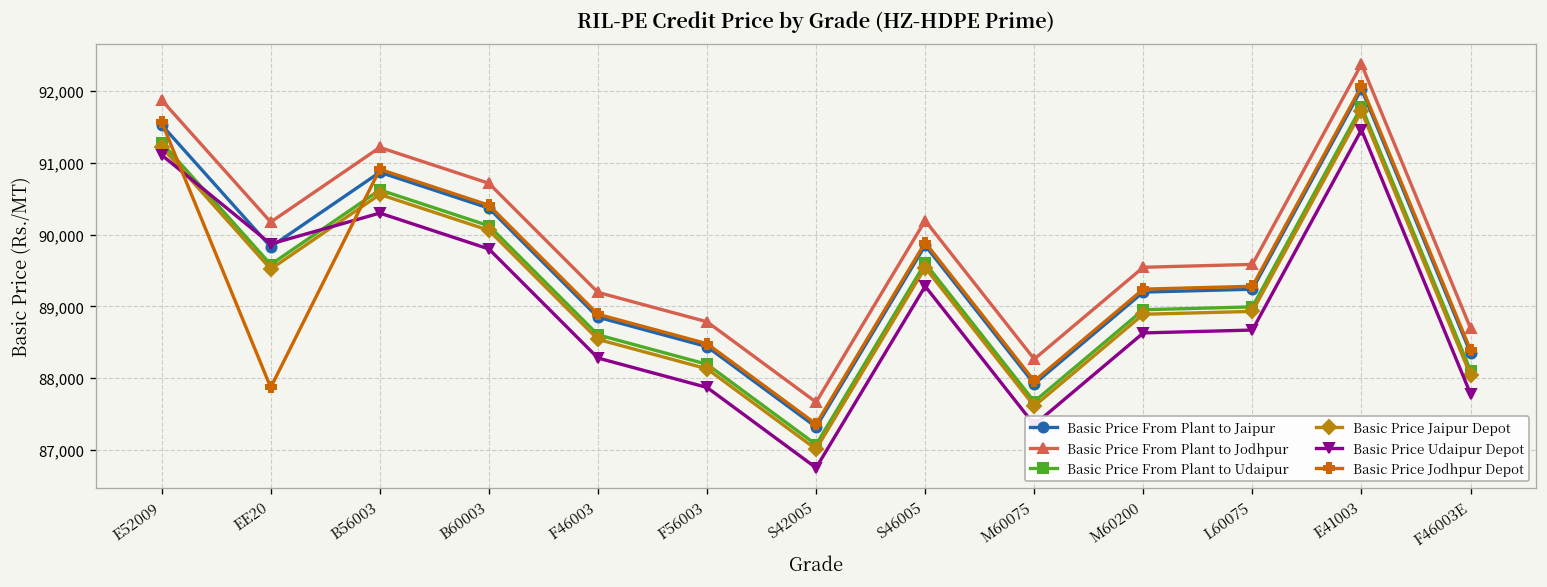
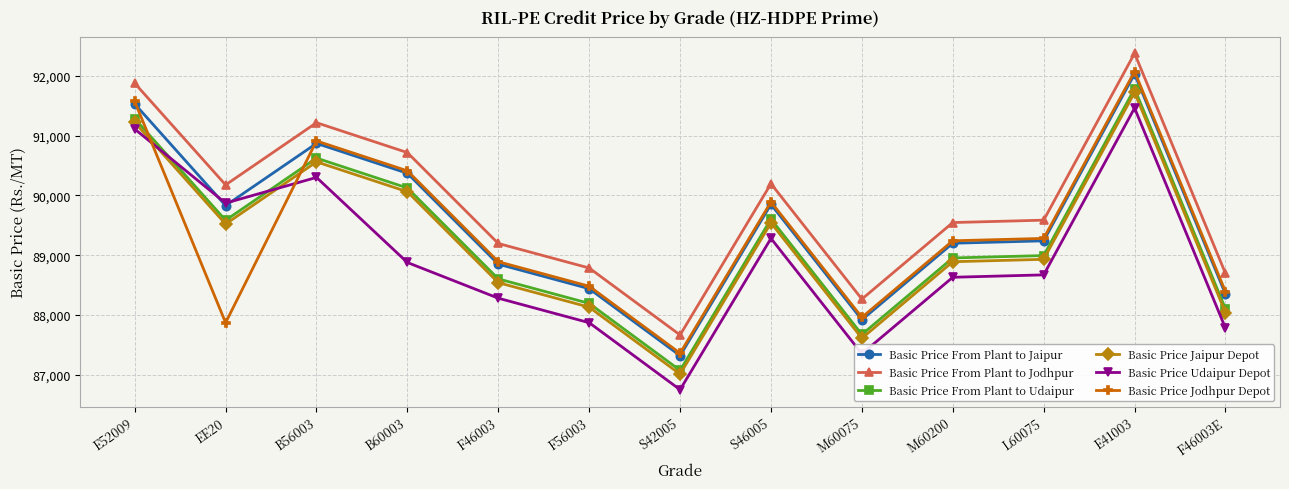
  {
    "Basic Price From Plant to Jodhpur": {
      "E52009": "91,900",
      "EE20": "90,200",
      "B56003": "91,200",
      "B60003": "90,700",
      "F46003": "89,200",
      "F56003": "88,800",
      "S42005": "87,700",
      "S46005": "90,200",
      "M60075": "88,300",
      "M60200": "89,500",
      "L60075": "89,600",
      "E41003": "92,400",
      "F46003E": "88,700"
    },
    "Basic Price From Plant to Udaipur": {
      "E52009": "91,300",
      "EE20": "89,600",
      "B56003": "90,600",
      "B60003": "90,100",
      "F46003": "88,600",
      "F56003": "88,200",
      "S42005": "87,100",
      "S46005": "89,600",
      "M60075": "87,700",
      "M60200": "89,000",
      "L60075": "89,000",
      "E41003": "91,800",
      "F46003E": "88,100"
    },
    "Basic Price Udaipur Depot": {
      "E52009": "91,100",
      "B56003": "90,300",
-     "B60003": "89,800",
+     "B60003": "88,900",
      "F46003": "88,300",
      "F56003": "87,900",
      "S42005": "86,800",
      "S46005": "89,300",
      "M60200": "88,600",
      "L60075": "88,700",
      "E41003": "91,500",
      "F46003E": "87,800"
    }
  }
